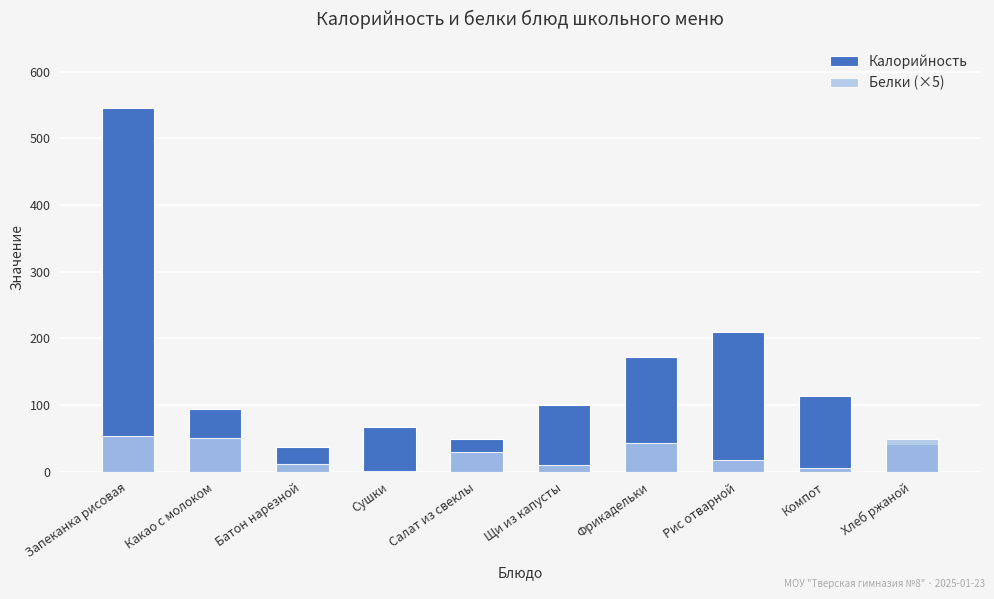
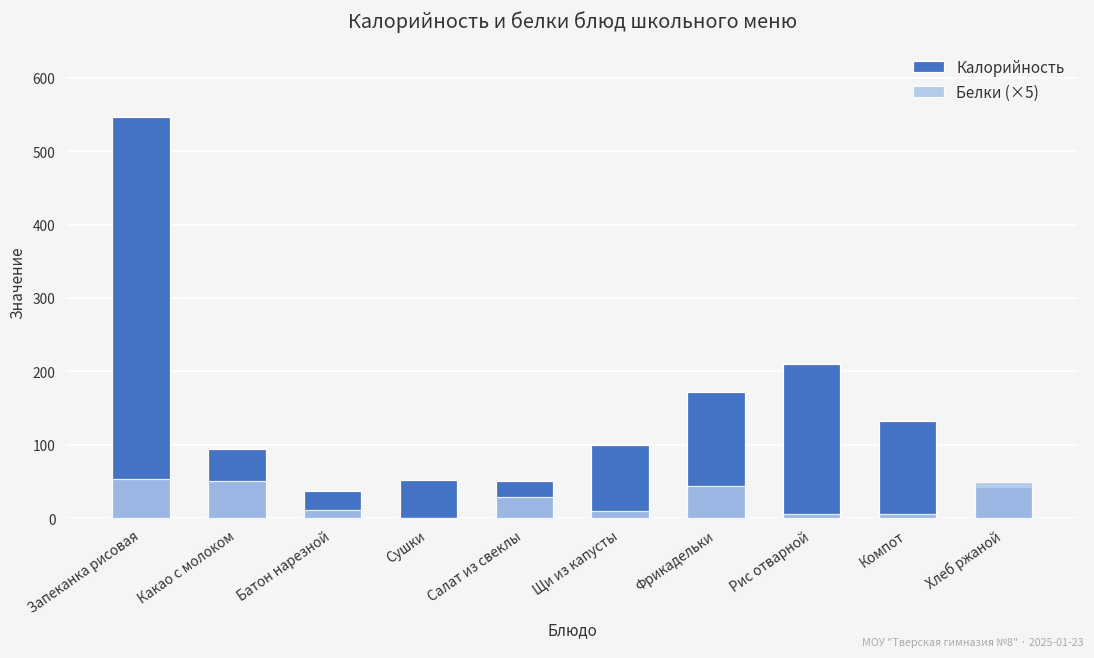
  {
    "Калорийность": {
      "Запеканка рисовая": 550,
      "Какао с молоком": 90,
      "Батон нарезной": 40,
-     "Сушки": 70,
+     "Сушки": 50,
      "Салат из свеклы": 50,
      "Щи из капусты": 100,
      "Фрикадельки": 170,
      "Рис отварной": 210,
-     "Компот": 110
+     "Компот": 130
    },
    "Белки (×5)": {
-     "Рис отварной": 20,
+     "Рис отварной": 10,
      "Хлеб ржаной": 50
    }
  }
